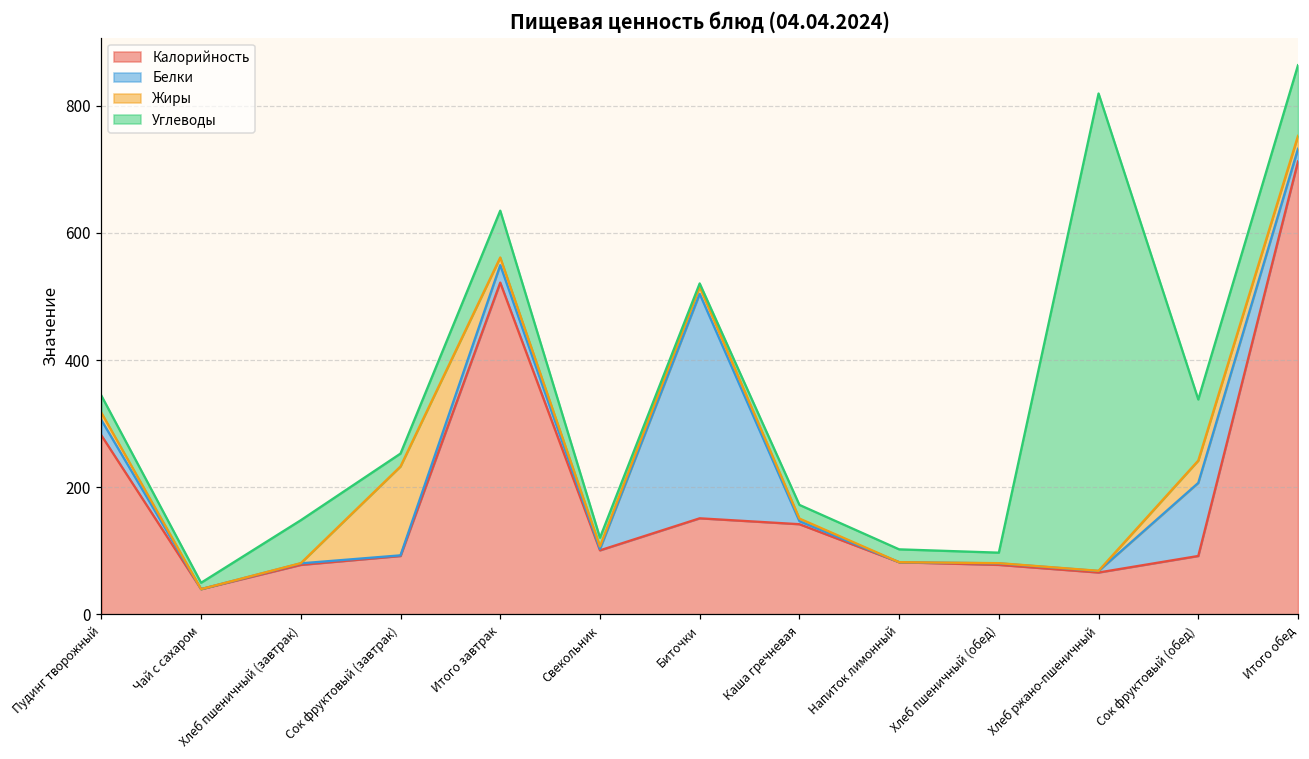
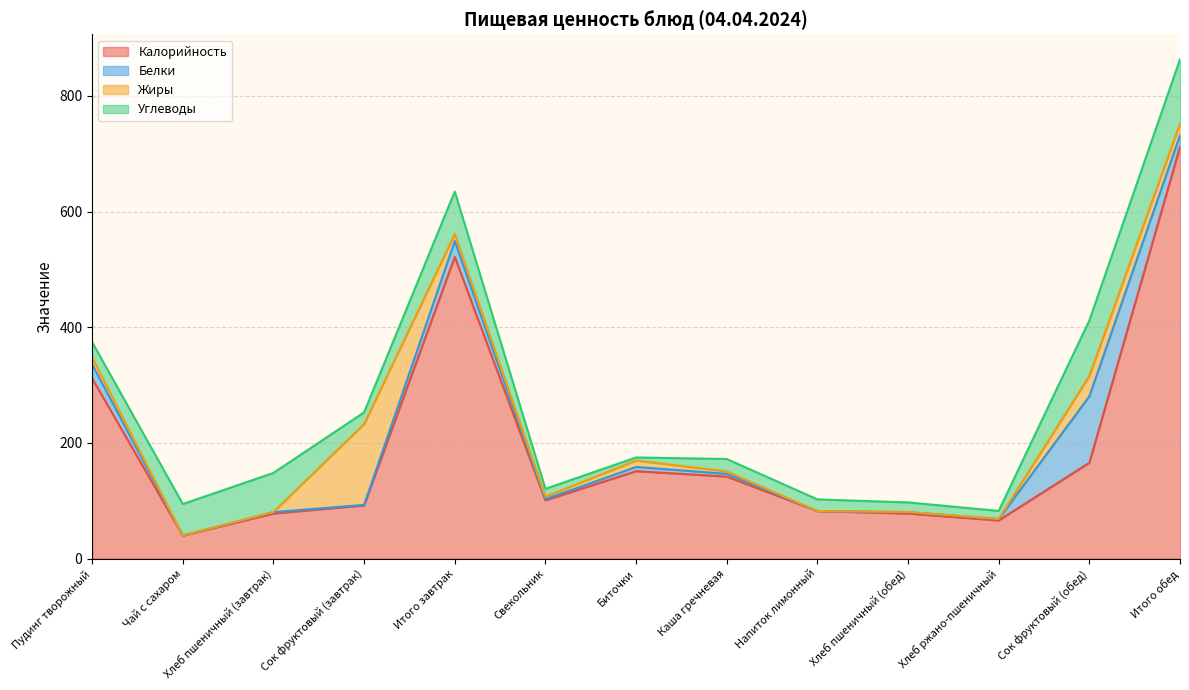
  {
    "Калорийность": {
-     "Пудинг творожный": 280,
+     "Пудинг творожный": 310,
      "Итого завтрак": 520,
      "Биточки": 150,
      "Каша гречневая": 140,
-     "Сок фруктовый (обед)": 90,
+     "Сок фруктовый (обед)": 170,
      "Итого обед": 710
    },
    "Белки": {
      "Пудинг творожный": 20,
      "Итого завтрак": 30,
-     "Биточки": 350,
+     "Биточки": 10,
      "Сок фруктовый (обед)": 110,
      "Итого обед": 20
    },
    "Жиры": {
      "Пудинг творожный": 10,
      "Сок фруктовый (завтрак)": 140,
      "Итого завтрак": 10,
      "Биточки": 10,
      "Сок фруктовый (обед)": 40,
      "Итого обед": 20
    },
    "Углеводы": {
      "Пудинг творожный": 30,
-     "Чай с сахаром": 10,
+     "Чай с сахаром": 50,
      "Хлеб пшеничный (завтрак)": 70,
      "Сок фруктовый (завтрак)": 20,
      "Итого завтрак": 70,
      "Свекольник": 10,
      "Биточки": 10,
      "Каша гречневая": 20,
      "Напиток лимонный": 20,
      "Хлеб пшеничный (обед)": 20,
-     "Хлеб ржано-пшеничный": 750,
+     "Хлеб ржано-пшеничный": 10,
      "Сок фруктовый (обед)": 100,
      "Итого обед": 110
    }
  }
